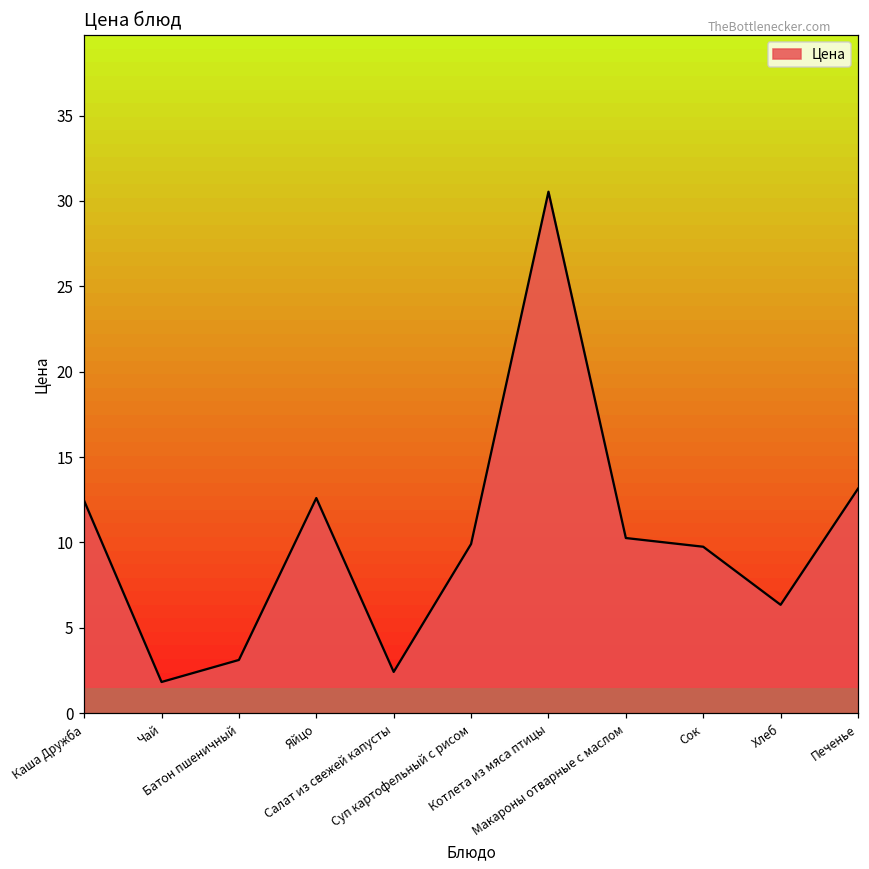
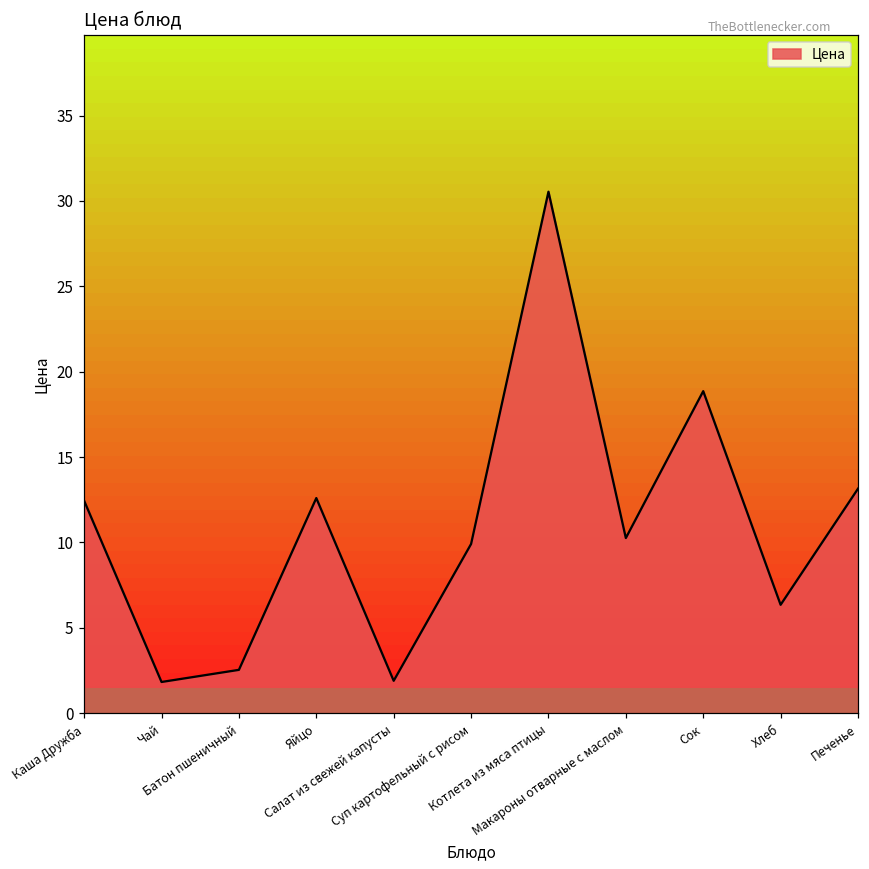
  {
    "Каша Дружба": 12.4,
    "Чай": 1.8,
-   "Батон пшеничный": 3.1,
+   "Батон пшеничный": 2.5,
    "Яйцо": 12.6,
-   "Салат из свежей капусты": 2.4,
+   "Салат из свежей капусты": 1.9,
    "Суп картофельный с рисом": 9.9,
    "Котлета из мяса птицы": 30.5,
    "Макароны отварные с маслом": 10.3,
-   "Сок": 9.8,
+   "Сок": 18.9,
    "Хлеб": 6.4,
    "Печенье": 13.2
  }
